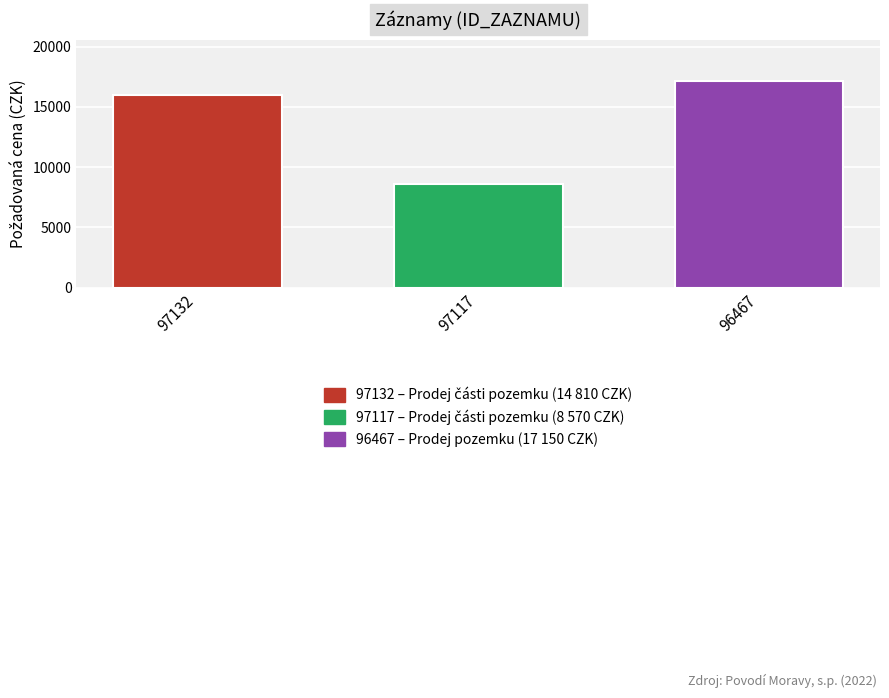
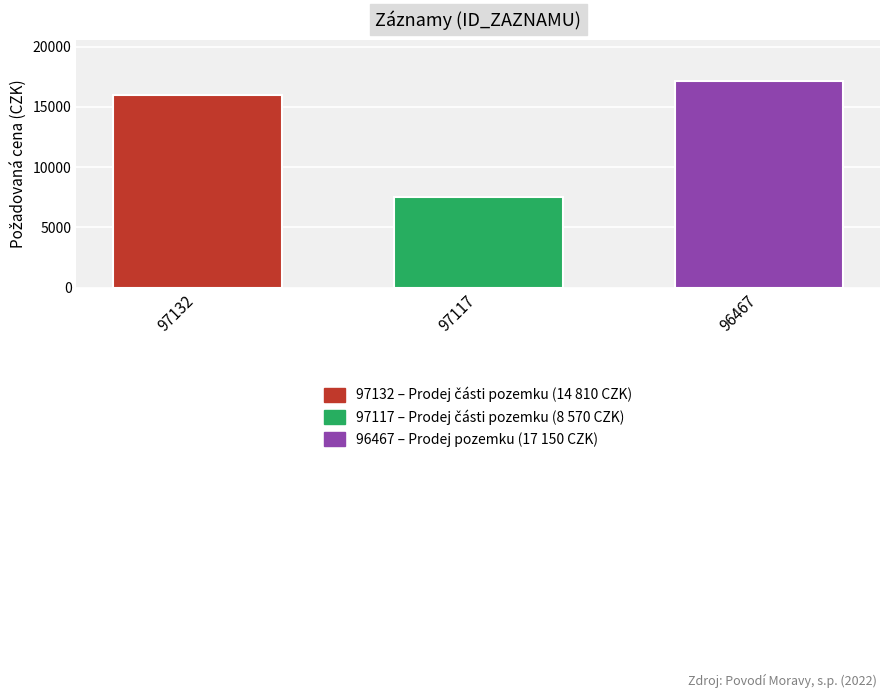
  {
    "97132": 16000,
-   "97117": 8600,
+   "97117": 7500,
    "96467": 17200
  }
